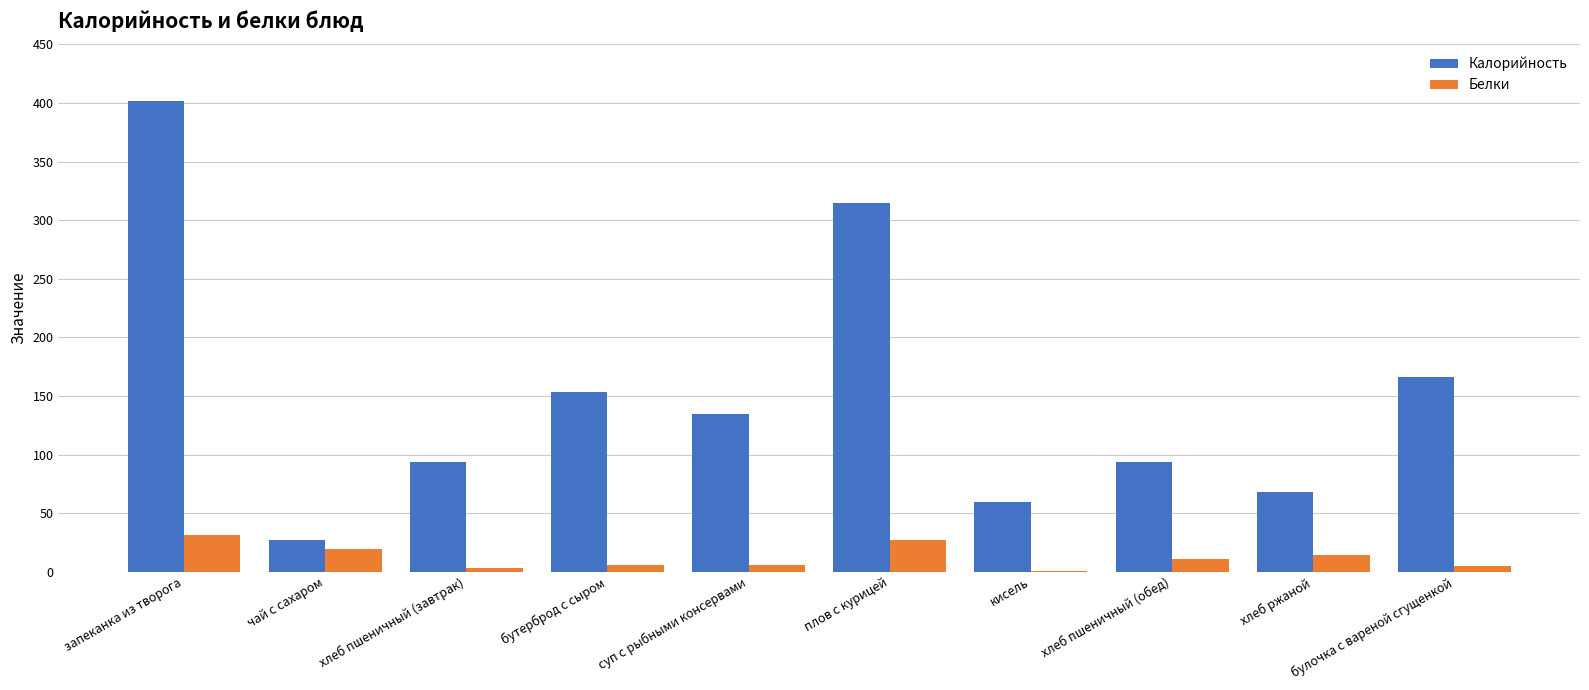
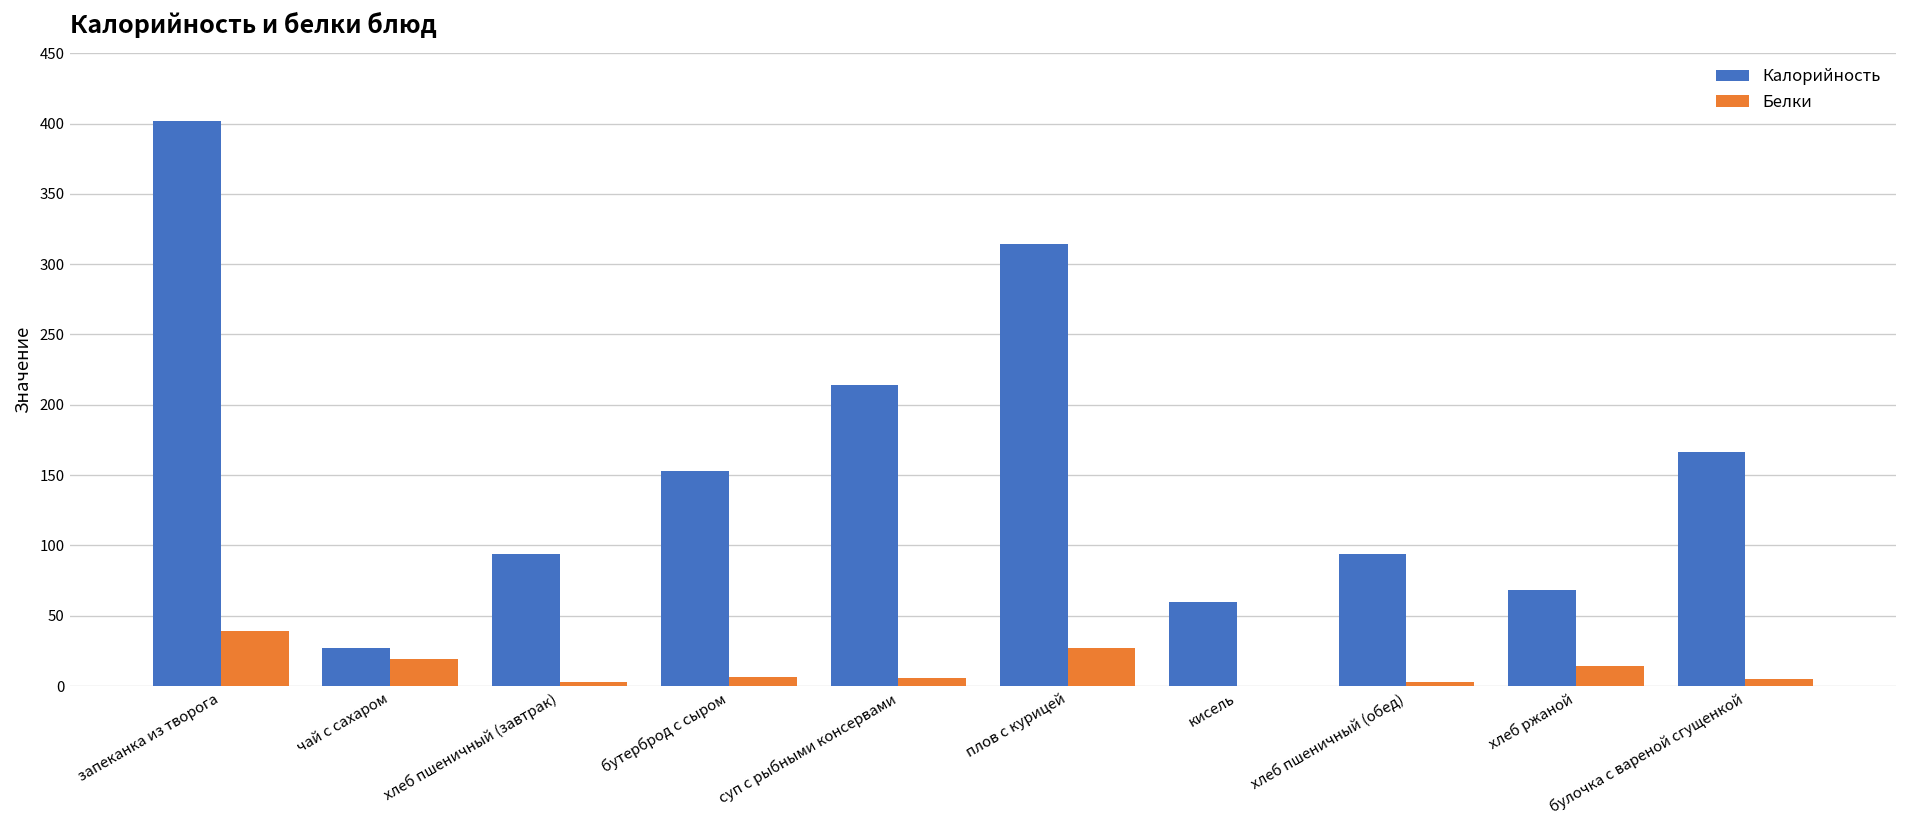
  {
    "Калорийность": {
      "запеканка из творога": 402,
      "чай с сахаром": 27,
      "хлеб пшеничный (завтрак)": 94,
      "бутерброд с сыром": 153,
-     "суп с рыбными консервами": 135,
+     "суп с рыбными консервами": 214,
      "плов с курицей": 315,
      "кисель": 60,
      "хлеб пшеничный (обед)": 94,
      "хлеб ржаной": 68,
      "булочка с вареной сгущенкой": 166
    },
    "Белки": {
-     "запеканка из творога": 31,
+     "запеканка из творога": 40,
      "чай с сахаром": 19,
      "хлеб пшеничный (завтрак)": 3,
      "бутерброд с сыром": 6,
      "суп с рыбными консервами": 6,
      "плов с курицей": 27,
-     "хлеб пшеничный (обед)": 11,
+     "хлеб пшеничный (обед)": 3,
      "хлеб ржаной": 14,
      "булочка с вареной сгущенкой": 5
    }
  }
